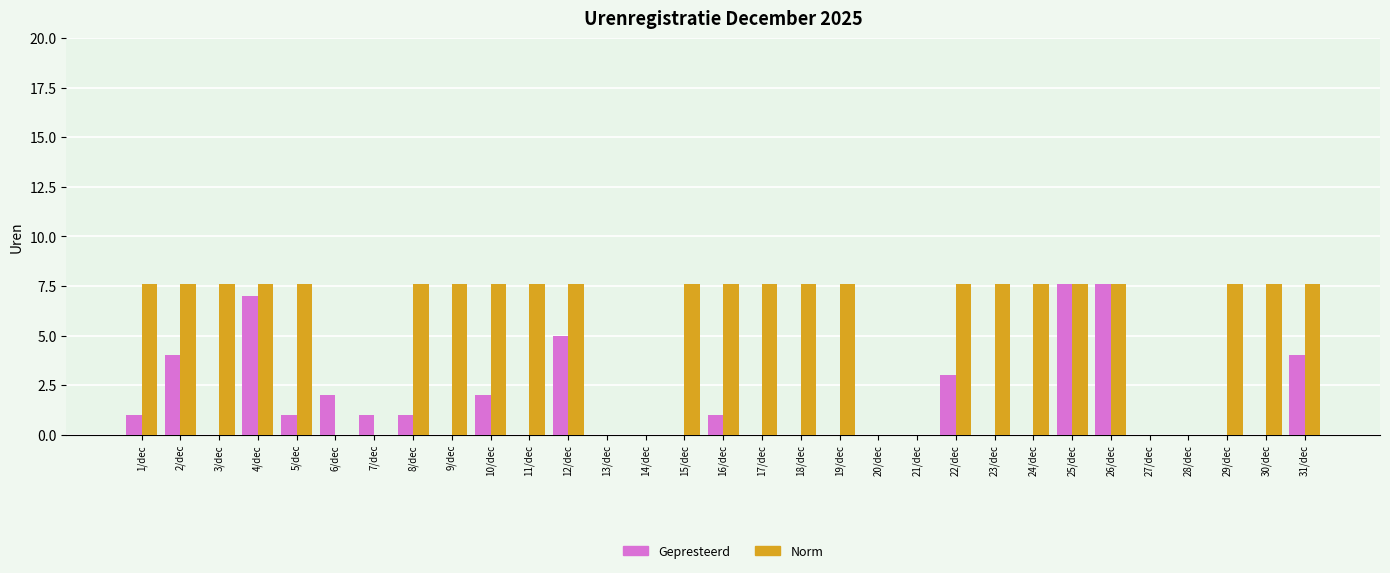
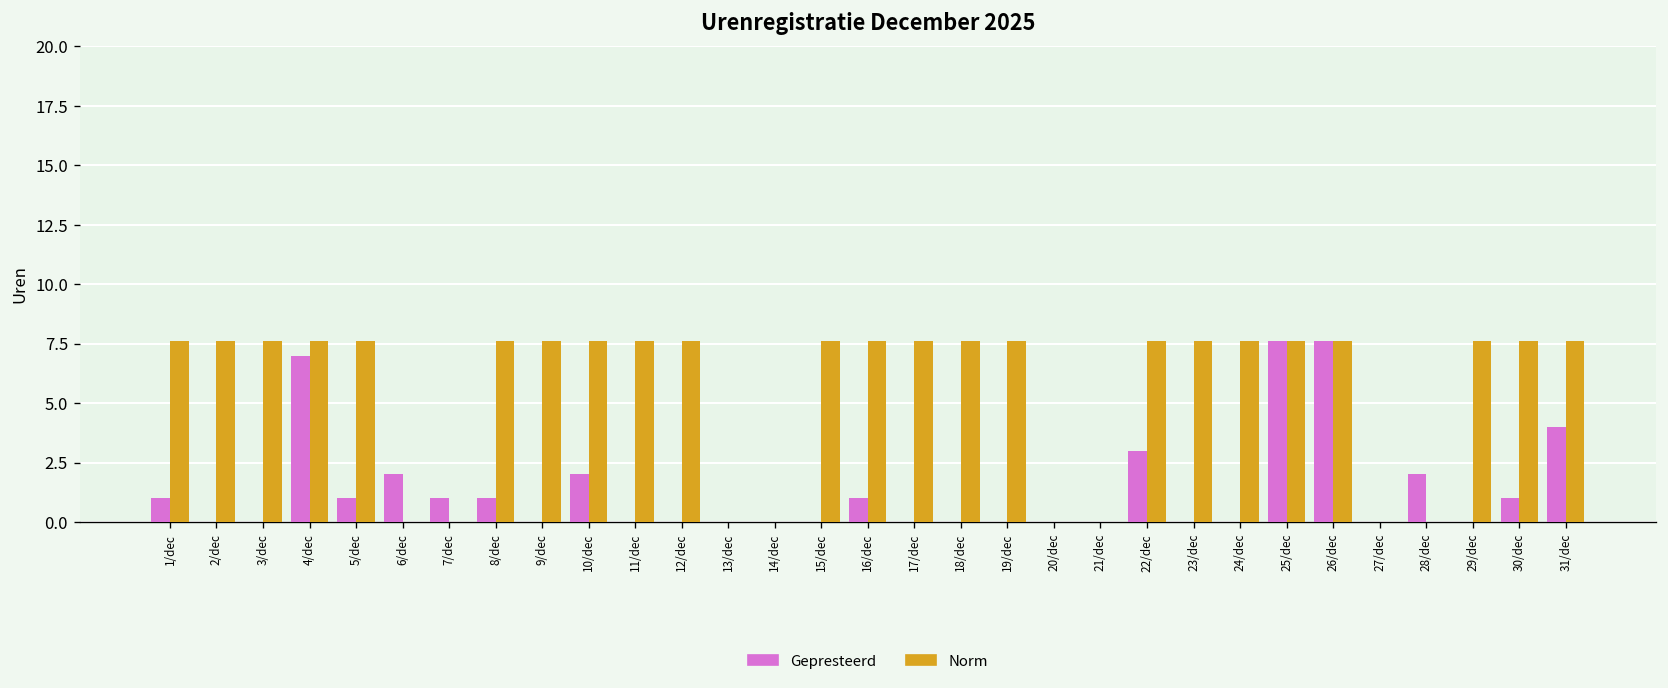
  {
    "Gepresteerd": {
      "1/dec": 1,
-     "2/dec": 4,
+     "2/dec": 0,
      "3/dec": 0,
      "4/dec": 7,
      "5/dec": 1,
      "6/dec": 2,
      "7/dec": 1,
      "8/dec": 1,
      "9/dec": 0,
      "10/dec": 2,
      "11/dec": 0,
-     "12/dec": 5,
+     "12/dec": 0,
      "13/dec": 0,
      "14/dec": 0,
      "15/dec": 0,
      "16/dec": 1,
      "17/dec": 0,
      "18/dec": 0,
      "19/dec": 0,
      "20/dec": 0,
      "21/dec": 0,
      "22/dec": 3,
      "23/dec": 0,
      "24/dec": 0,
      "25/dec": 7.6,
      "26/dec": 7.6,
      "27/dec": 0,
-     "28/dec": 0,
+     "28/dec": 2,
      "29/dec": 0,
-     "30/dec": 0,
+     "30/dec": 1,
      "31/dec": 4
    },
    "Norm": {
      "1/dec": 7.6,
      "2/dec": 7.6,
      "3/dec": 7.6,
      "4/dec": 7.6,
      "5/dec": 7.6,
      "6/dec": 0,
      "7/dec": 0,
      "8/dec": 7.6,
      "9/dec": 7.6,
      "10/dec": 7.6,
      "11/dec": 7.6,
      "12/dec": 7.6,
      "13/dec": 0,
      "14/dec": 0,
      "15/dec": 7.6,
      "16/dec": 7.6,
      "17/dec": 7.6,
      "18/dec": 7.6,
      "19/dec": 7.6,
      "20/dec": 0,
      "21/dec": 0,
      "22/dec": 7.6,
      "23/dec": 7.6,
      "24/dec": 7.6,
      "25/dec": 7.6,
      "26/dec": 7.6,
      "27/dec": 0,
      "28/dec": 0,
      "29/dec": 7.6,
      "30/dec": 7.6,
      "31/dec": 7.6
    }
  }
